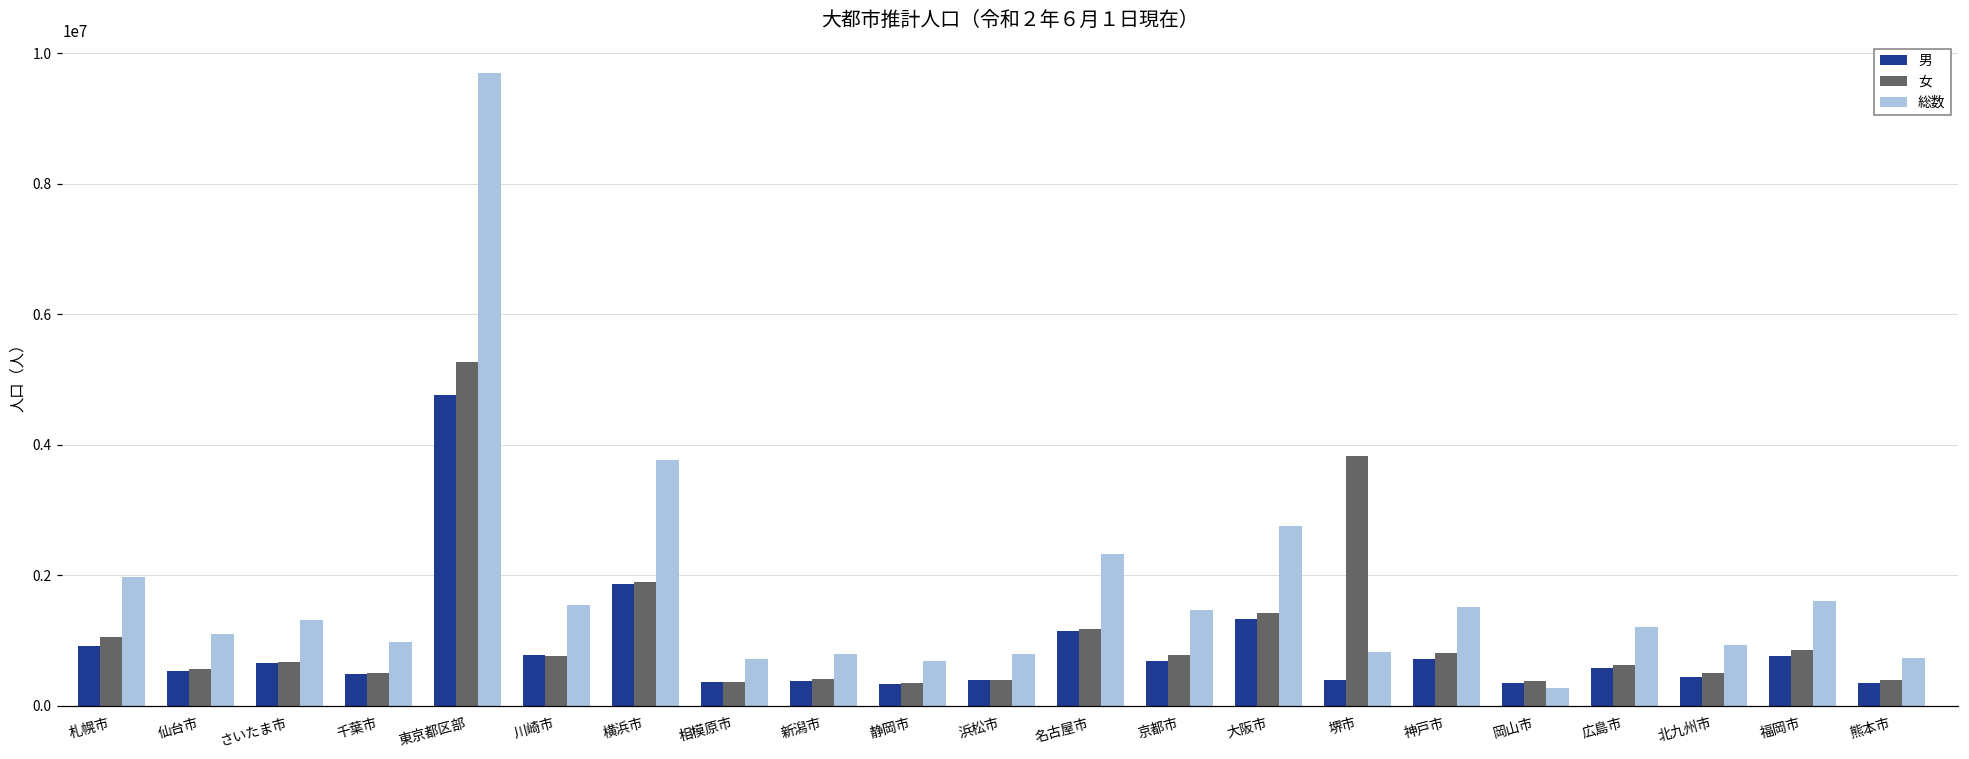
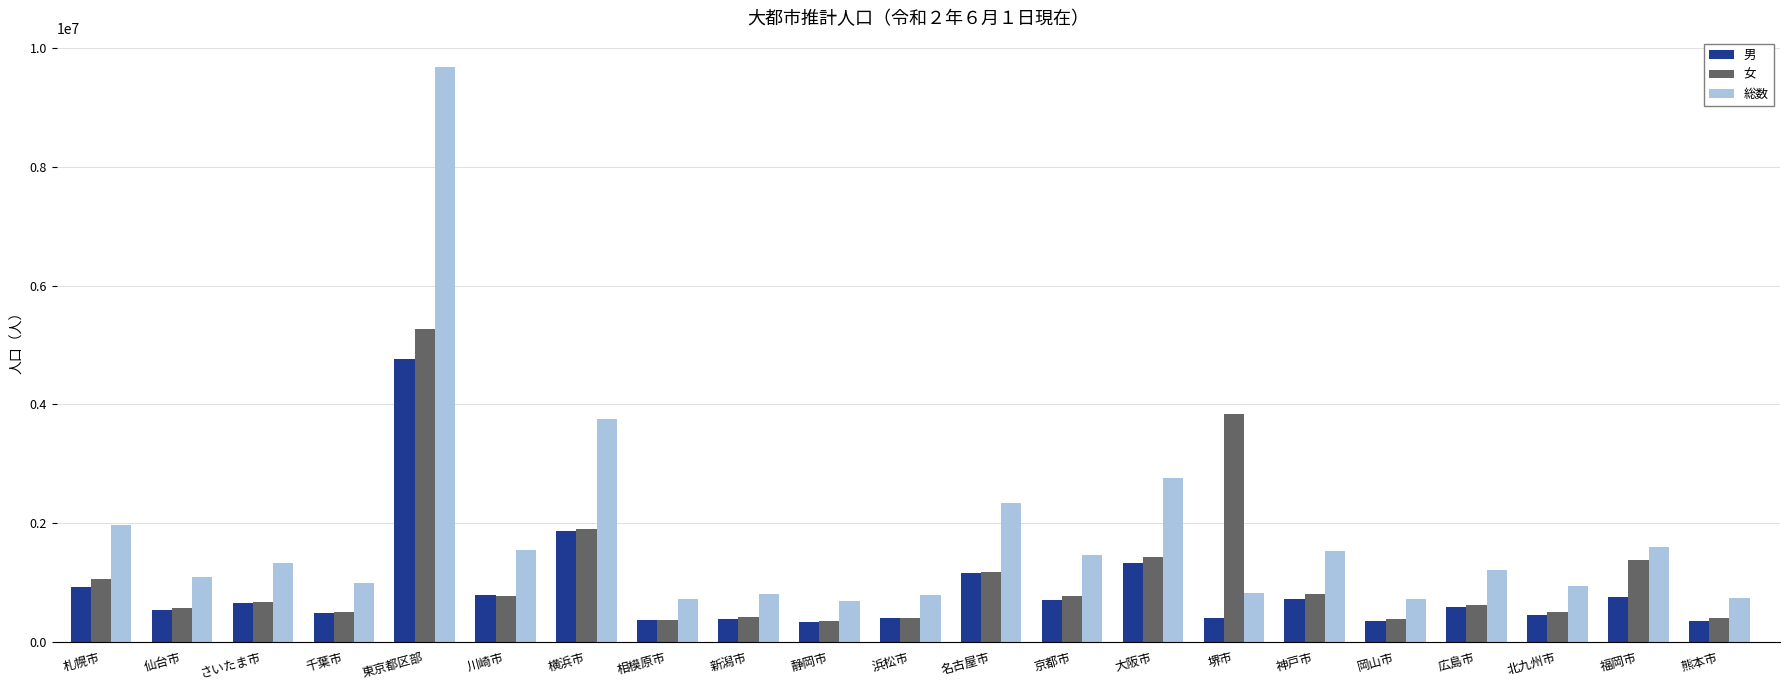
  {
    "男": {
      "札幌市": 900000,
      "仙台市": 500000,
      "さいたま市": 700000,
      "千葉市": 500000,
      "東京都区部": 4800000,
      "川崎市": 800000,
      "横浜市": 1900000,
      "相模原市": 400000,
      "新潟市": 400000,
      "静岡市": 300000,
      "浜松市": 400000,
      "名古屋市": 1200000,
      "京都市": 700000,
      "大阪市": 1300000,
      "堺市": 400000,
      "神戸市": 700000,
      "岡山市": 300000,
      "広島市": 600000,
      "北九州市": 400000,
      "福岡市": 800000,
      "熊本市": 300000
    },
    "女": {
      "札幌市": 1100000,
      "仙台市": 600000,
      "さいたま市": 700000,
      "千葉市": 500000,
      "東京都区部": 5300000,
      "川崎市": 800000,
      "横浜市": 1900000,
      "相模原市": 400000,
      "新潟市": 400000,
      "静岡市": 400000,
      "浜松市": 400000,
      "名古屋市": 1200000,
      "京都市": 800000,
      "大阪市": 1400000,
      "堺市": 3800000,
      "神戸市": 800000,
      "岡山市": 400000,
      "広島市": 600000,
      "北九州市": 500000,
-     "福岡市": 800000,
+     "福岡市": 1400000,
      "熊本市": 400000
    },
    "総数": {
      "札幌市": 2000000,
      "仙台市": 1100000,
      "さいたま市": 1300000,
      "千葉市": 1000000,
      "東京都区部": 9700000,
      "川崎市": 1500000,
      "横浜市": 3800000,
      "相模原市": 700000,
      "新潟市": 800000,
      "静岡市": 700000,
      "浜松市": 800000,
      "名古屋市": 2300000,
      "京都市": 1500000,
      "大阪市": 2800000,
      "堺市": 800000,
      "神戸市": 1500000,
-     "岡山市": 300000,
+     "岡山市": 700000,
      "広島市": 1200000,
      "北九州市": 900000,
      "福岡市": 1600000,
      "熊本市": 700000
    }
  }
